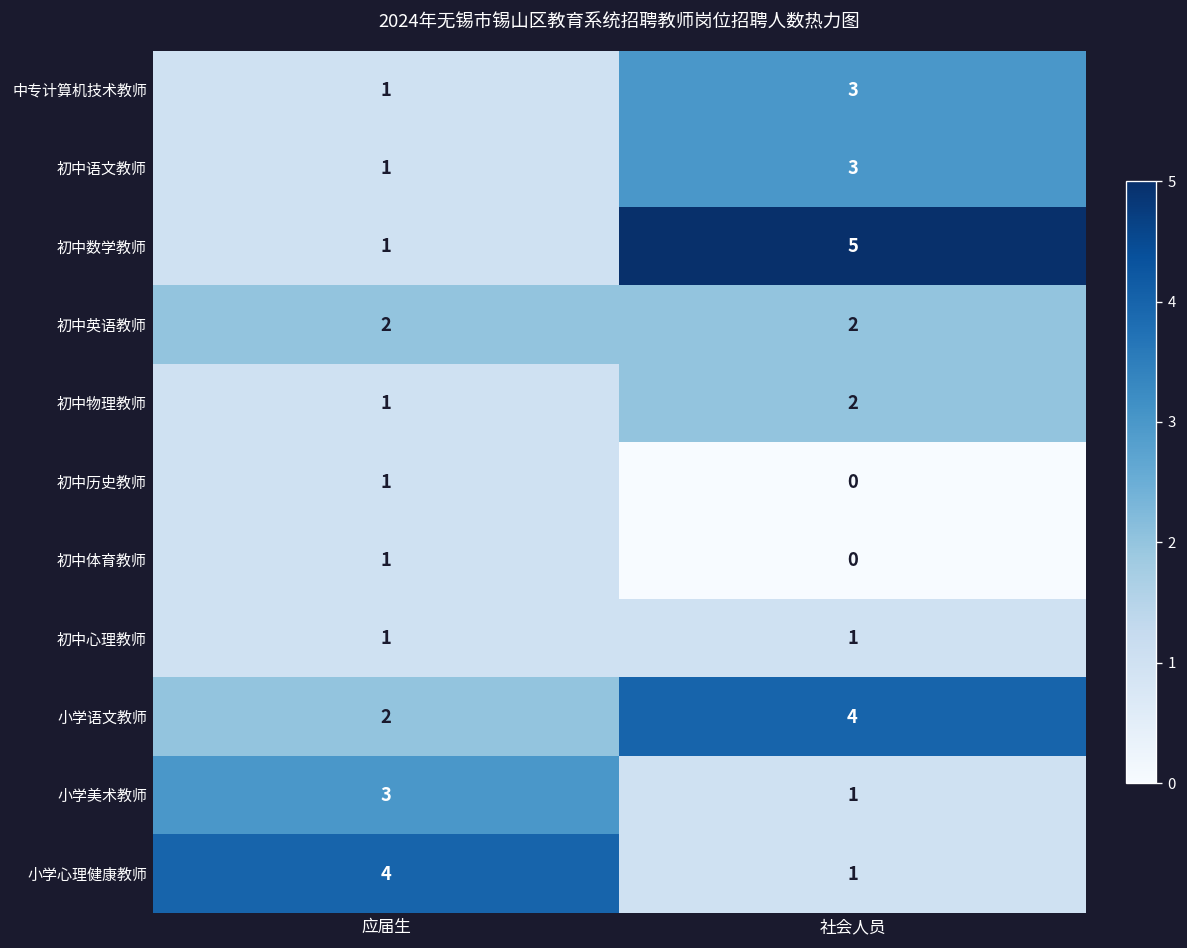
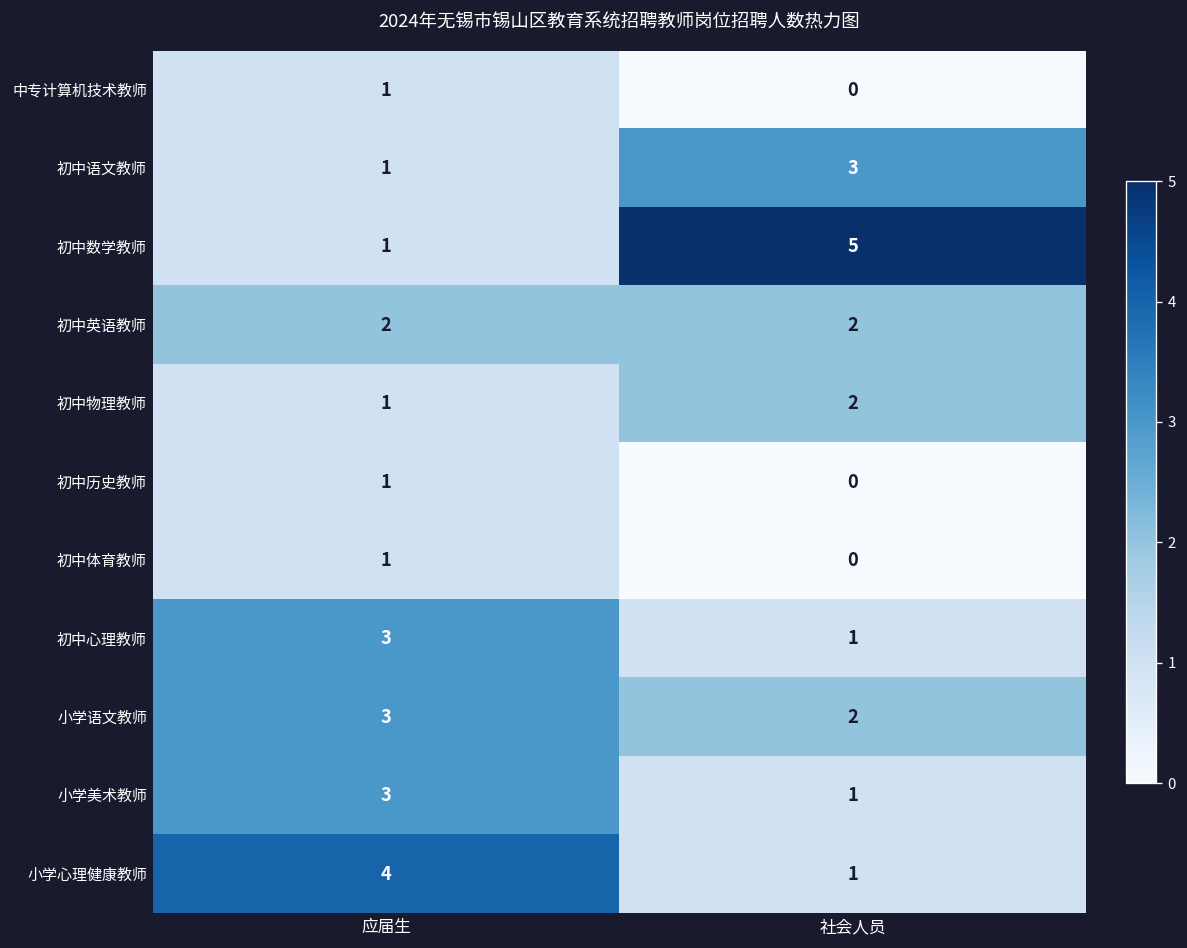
  {
    "中专计算机技术教师": {
      "应届生": 1,
-     "社会人员": 3
+     "社会人员": 0
    },
    "初中语文教师": {
      "应届生": 1,
      "社会人员": 3
    },
    "初中数学教师": {
      "应届生": 1,
      "社会人员": 5
    },
    "初中英语教师": {
      "应届生": 2,
      "社会人员": 2
    },
    "初中物理教师": {
      "应届生": 1,
      "社会人员": 2
    },
    "初中历史教师": {
      "应届生": 1,
      "社会人员": 0
    },
    "初中体育教师": {
      "应届生": 1,
      "社会人员": 0
    },
    "初中心理教师": {
-     "应届生": 1,
+     "应届生": 3,
      "社会人员": 1
    },
    "小学语文教师": {
-     "应届生": 2,
-     "社会人员": 4
+     "应届生": 3,
+     "社会人员": 2
    },
    "小学美术教师": {
      "应届生": 3,
      "社会人员": 1
    },
    "小学心理健康教师": {
      "应届生": 4,
      "社会人员": 1
    }
  }
